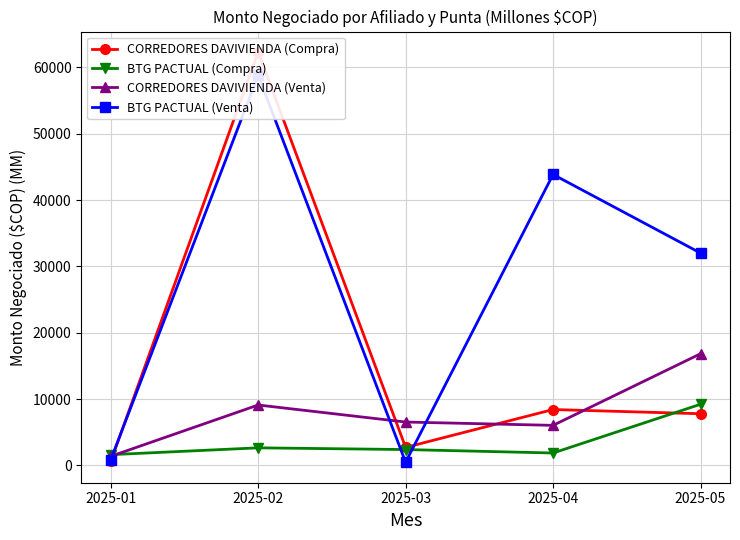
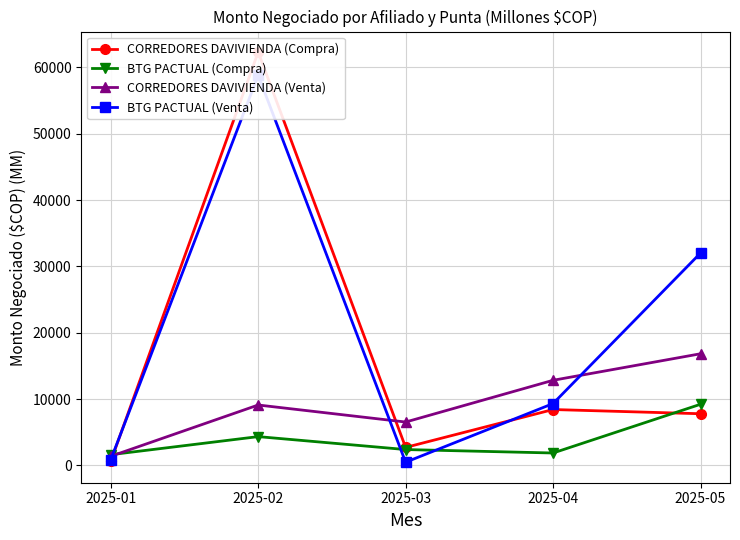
  {
    "CORREDORES DAVIVIENDA (Compra)": {
      "2025-04": 8000,
      "2025-05": 8000
    },
    "BTG PACTUAL (Compra)": {
-     "2025-02": 3000,
+     "2025-02": 4000,
      "2025-04": 2000,
      "2025-05": 9000
    },
    "CORREDORES DAVIVIENDA (Venta)": {
      "2025-02": 9000,
      "2025-03": 7000,
-     "2025-04": 6000,
+     "2025-04": 13000,
      "2025-05": 17000
    },
    "BTG PACTUAL (Venta)": {
      "2025-03": 0,
-     "2025-04": 44000,
+     "2025-04": 9000,
      "2025-05": 32000
    }
  }
